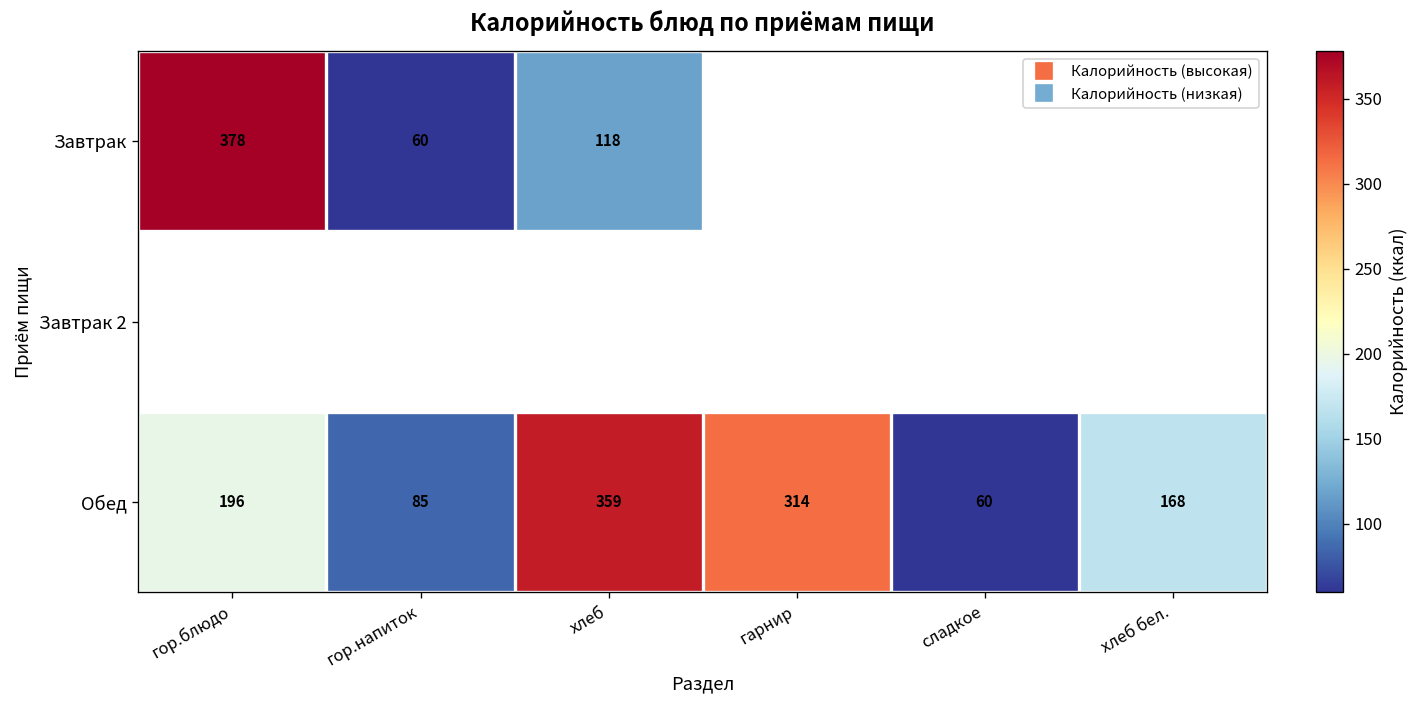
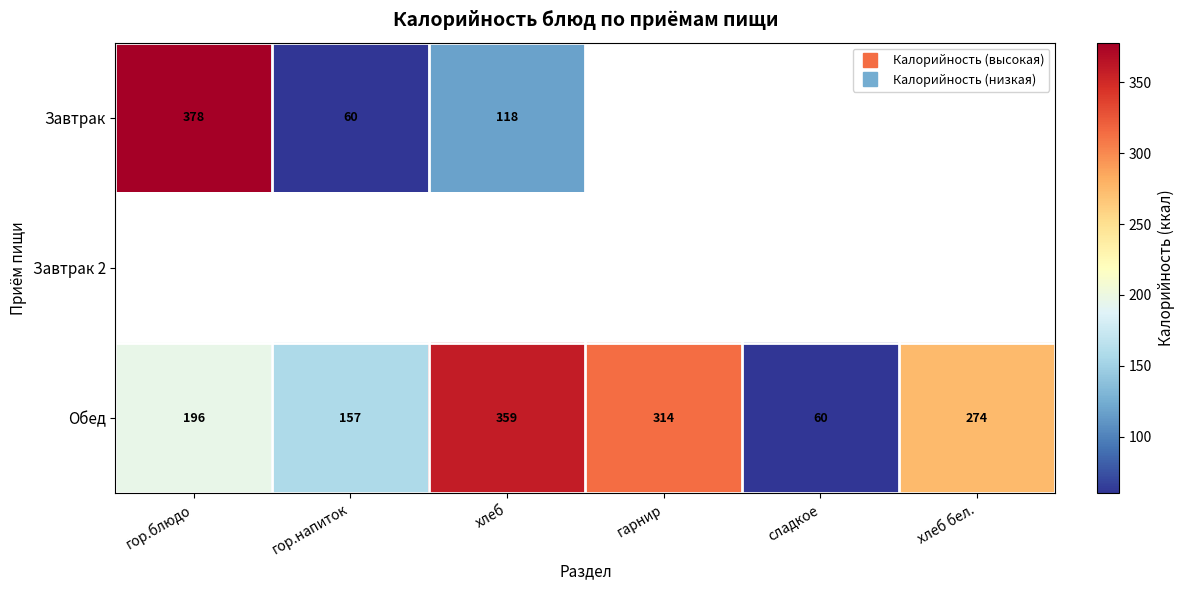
  {
    "Завтрак": {
      "гор.блюдо": 378,
      "гор.напиток": 60,
      "хлеб": 118
    },
    "Обед": {
      "гор.блюдо": 196,
-     "гор.напиток": 85,
+     "гор.напиток": 157,
      "хлеб": 359,
      "гарнир": 314,
      "сладкое": 60,
-     "хлеб бел.": 168
+     "хлеб бел.": 274
    }
  }
